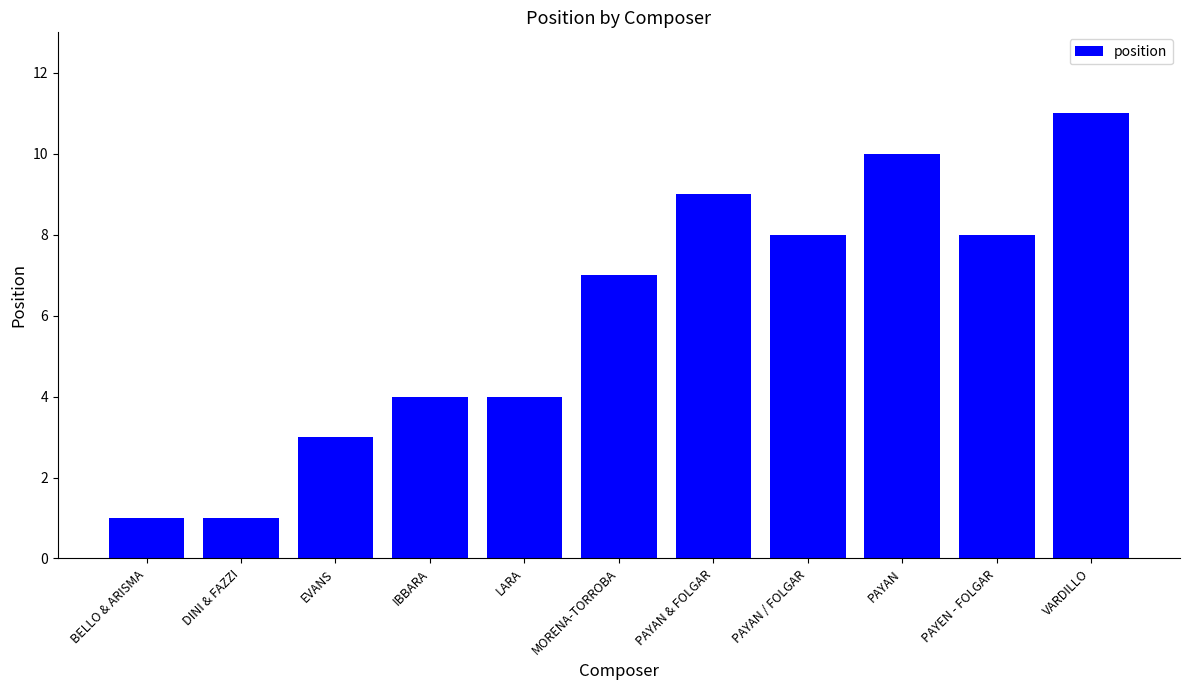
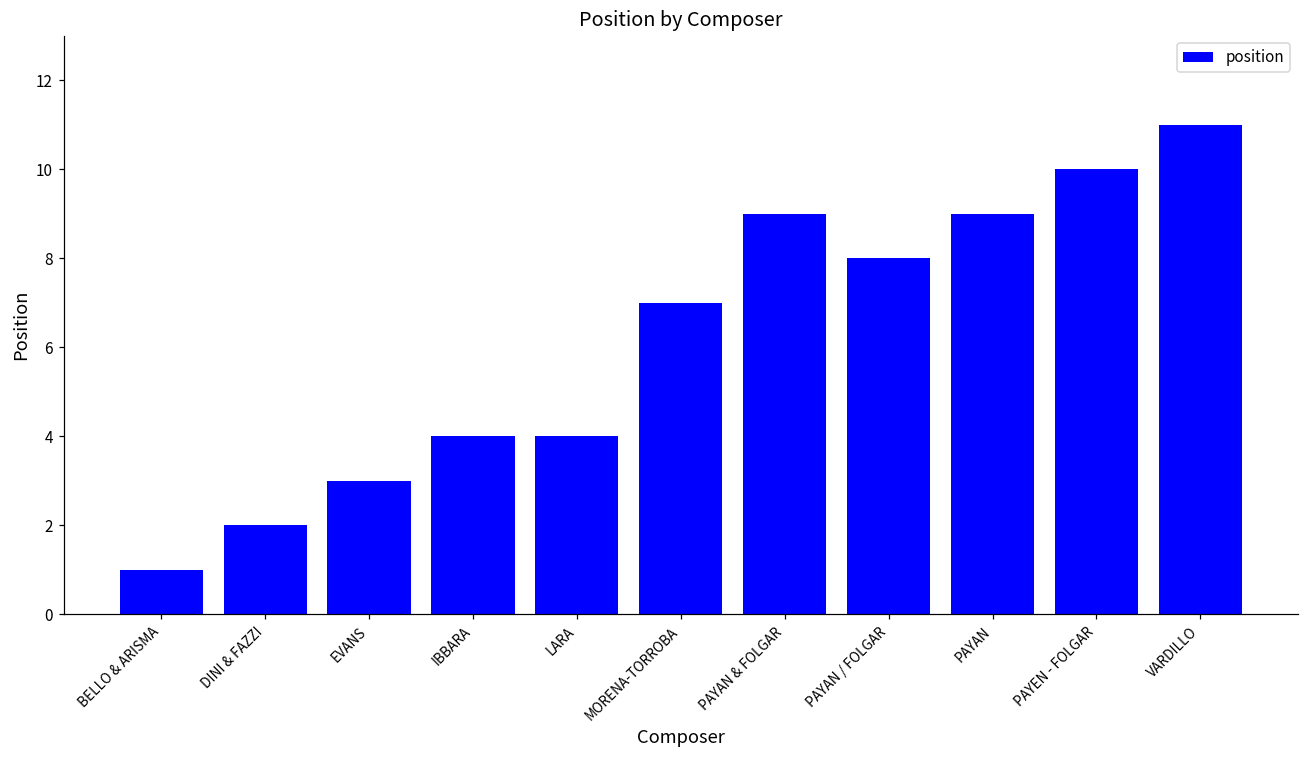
  {
    "BELLO & ARISMA": 1,
-   "DINI & FAZZI": 1,
+   "DINI & FAZZI": 2,
    "EVANS": 3,
    "IBBARA": 4,
    "LARA": 4,
    "MORENA-TORROBA": 7,
    "PAYAN & FOLGAR": 9,
    "PAYAN / FOLGAR": 8,
-   "PAYAN": 10,
-   "PAYEN - FOLGAR": 8,
+   "PAYAN": 9,
+   "PAYEN - FOLGAR": 10,
    "VARDILLO": 11
  }
